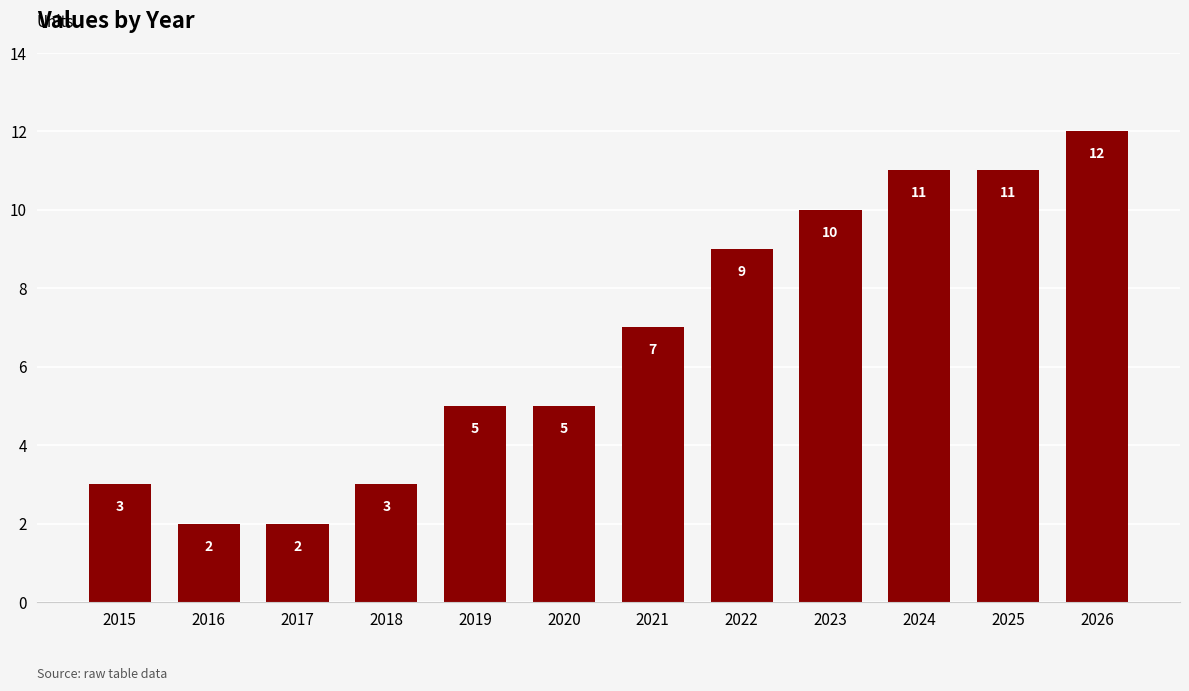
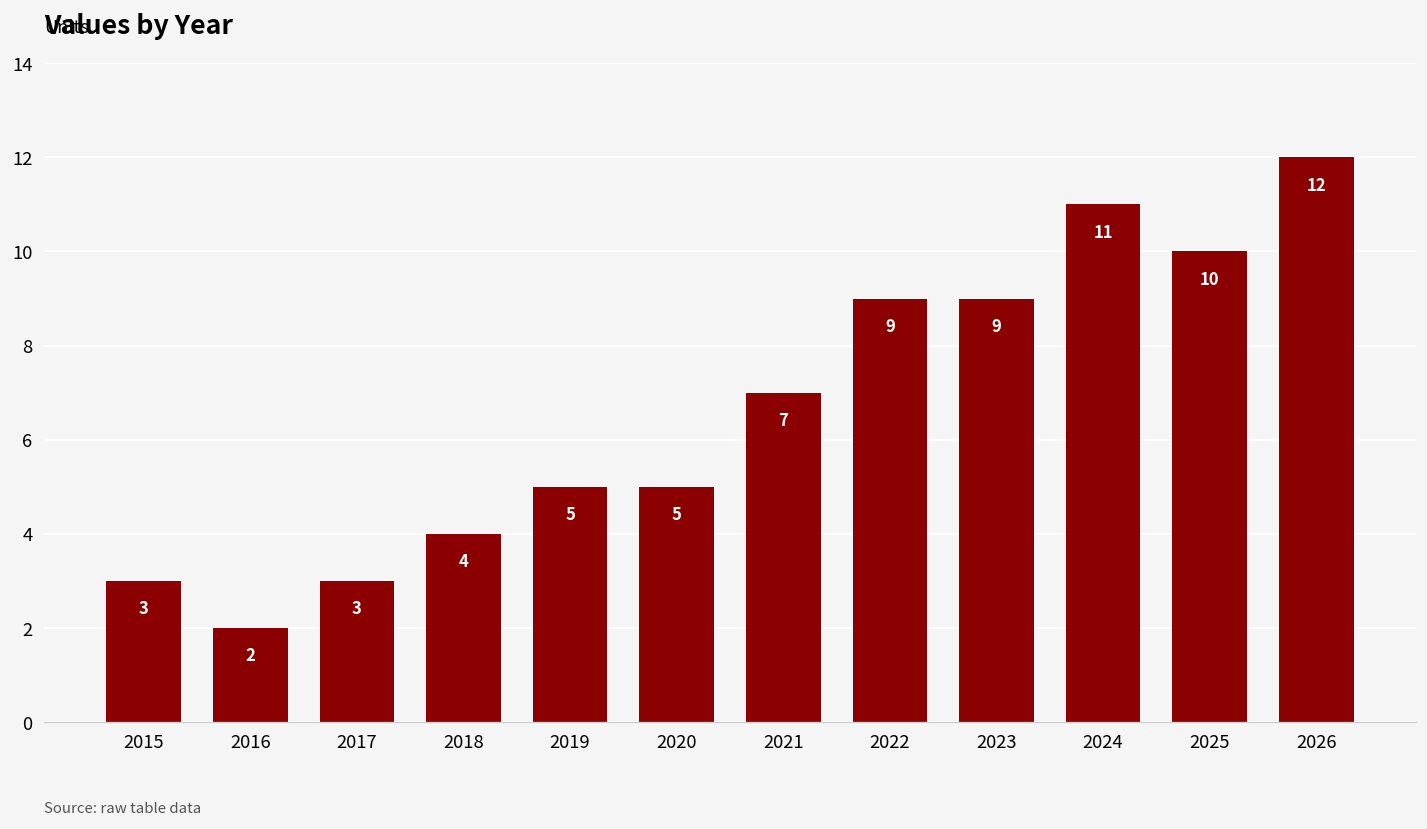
  {
    "2015": 3,
    "2016": 2,
-   "2017": 2,
-   "2018": 3,
+   "2017": 3,
+   "2018": 4,
    "2019": 5,
    "2020": 5,
    "2021": 7,
    "2022": 9,
-   "2023": 10,
+   "2023": 9,
    "2024": 11,
-   "2025": 11,
+   "2025": 10,
    "2026": 12
  }
